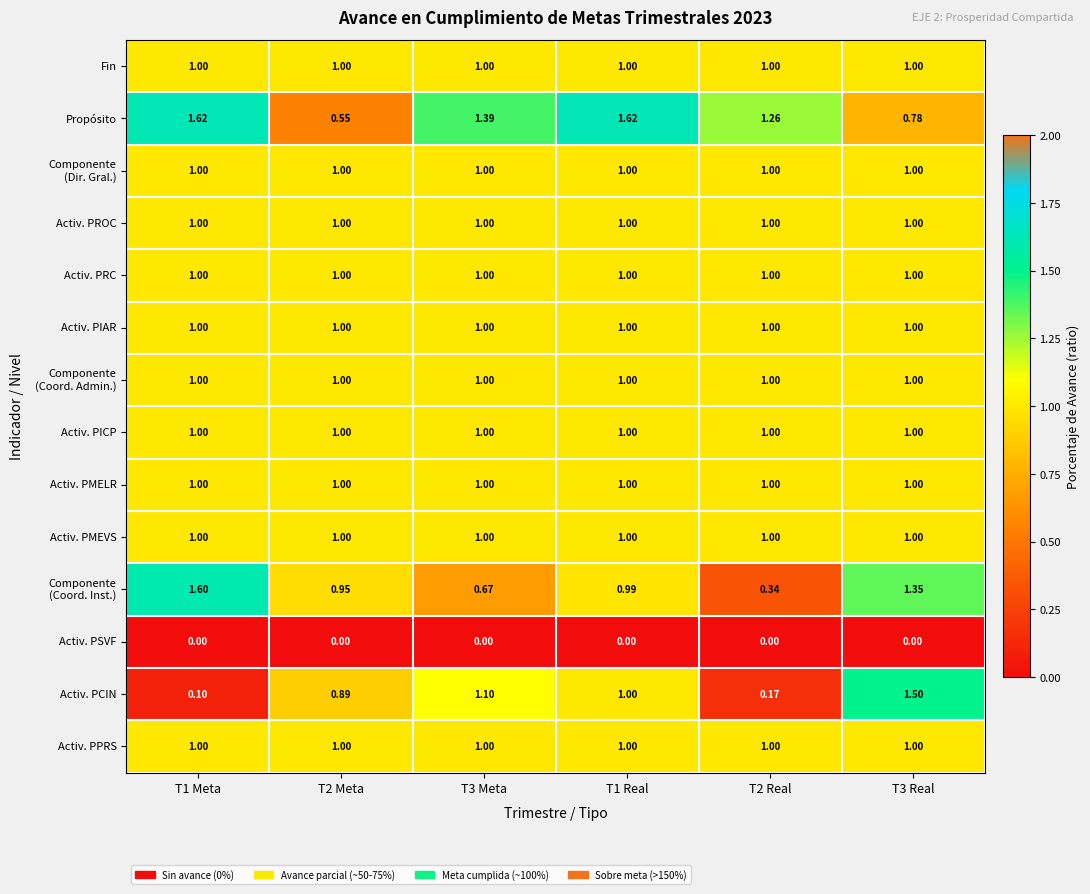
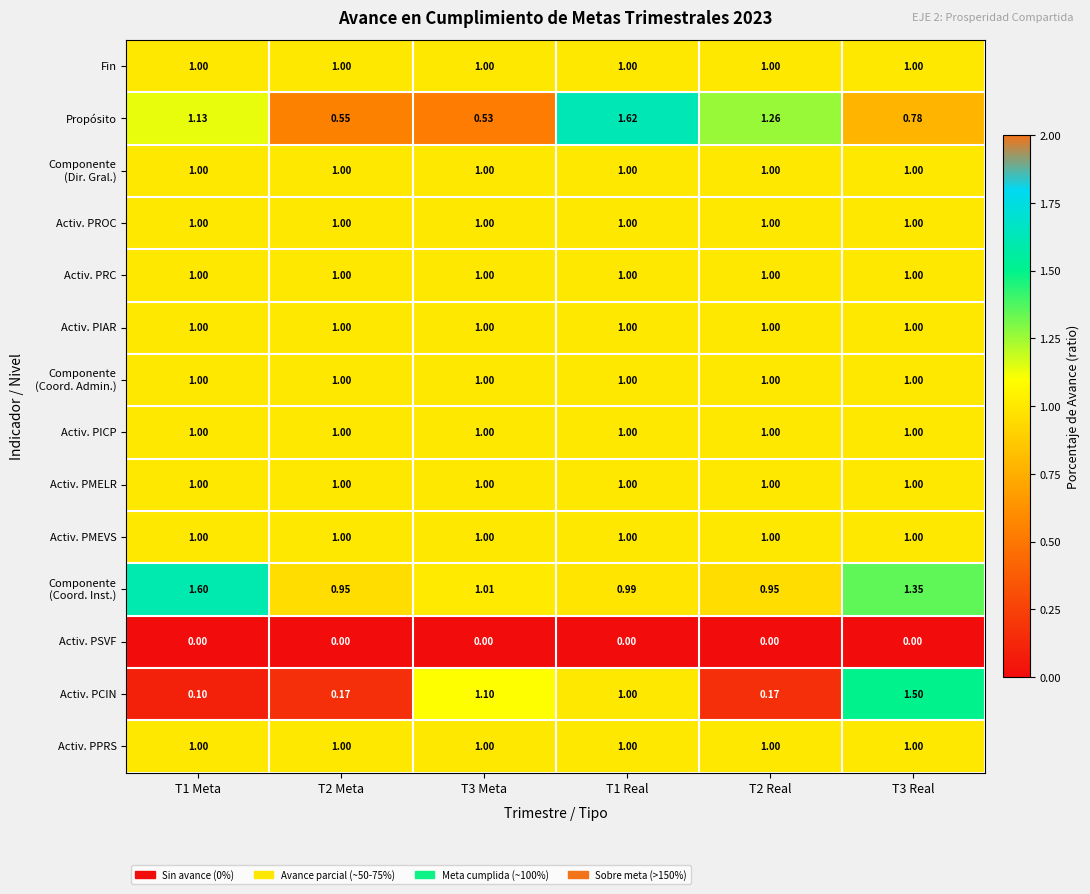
  {
    "Fin": {
      "T1 Meta": 1.00,
      "T2 Meta": 1.00,
      "T3 Meta": 1.00,
      "T1 Real": 1.00,
      "T2 Real": 1.00,
      "T3 Real": 1.00
    },
    "Propósito": {
-     "T1 Meta": 1.62,
+     "T1 Meta": 1.13,
      "T2 Meta": 0.55,
-     "T3 Meta": 1.39,
+     "T3 Meta": 0.53,
      "T1 Real": 1.62,
      "T2 Real": 1.26,
      "T3 Real": 0.78
    },
    "Componente (Dir. Gral.)": {
      "T1 Meta": 1.00,
      "T2 Meta": 1.00,
      "T3 Meta": 1.00,
      "T1 Real": 1.00,
      "T2 Real": 1.00,
      "T3 Real": 1.00
    },
    "Activ. PROC": {
      "T1 Meta": 1.00,
      "T2 Meta": 1.00,
      "T3 Meta": 1.00,
      "T1 Real": 1.00,
      "T2 Real": 1.00,
      "T3 Real": 1.00
    },
    "Activ. PRC": {
      "T1 Meta": 1.00,
      "T2 Meta": 1.00,
      "T3 Meta": 1.00,
      "T1 Real": 1.00,
      "T2 Real": 1.00,
      "T3 Real": 1.00
    },
    "Activ. PIAR": {
      "T1 Meta": 1.00,
      "T2 Meta": 1.00,
      "T3 Meta": 1.00,
      "T1 Real": 1.00,
      "T2 Real": 1.00,
      "T3 Real": 1.00
    },
    "Componente (Coord. Admin.)": {
      "T1 Meta": 1.00,
      "T2 Meta": 1.00,
      "T3 Meta": 1.00,
      "T1 Real": 1.00,
      "T2 Real": 1.00,
      "T3 Real": 1.00
    },
    "Activ. PICP": {
      "T1 Meta": 1.00,
      "T2 Meta": 1.00,
      "T3 Meta": 1.00,
      "T1 Real": 1.00,
      "T2 Real": 1.00,
      "T3 Real": 1.00
    },
    "Activ. PMELR": {
      "T1 Meta": 1.00,
      "T2 Meta": 1.00,
      "T3 Meta": 1.00,
      "T1 Real": 1.00,
      "T2 Real": 1.00,
      "T3 Real": 1.00
    },
    "Activ. PMEVS": {
      "T1 Meta": 1.00,
      "T2 Meta": 1.00,
      "T3 Meta": 1.00,
      "T1 Real": 1.00,
      "T2 Real": 1.00,
      "T3 Real": 1.00
    },
    "Componente (Coord. Inst.)": {
      "T1 Meta": 1.60,
      "T2 Meta": 0.95,
-     "T3 Meta": 0.67,
+     "T3 Meta": 1.01,
      "T1 Real": 0.99,
-     "T2 Real": 0.34,
+     "T2 Real": 0.95,
      "T3 Real": 1.35
    },
    "Activ. PSVF": {
      "T1 Meta": 0.00,
      "T2 Meta": 0.00,
      "T3 Meta": 0.00,
      "T1 Real": 0.00,
      "T2 Real": 0.00,
      "T3 Real": 0.00
    },
    "Activ. PCIN": {
      "T1 Meta": 0.10,
-     "T2 Meta": 0.89,
+     "T2 Meta": 0.17,
      "T3 Meta": 1.10,
      "T1 Real": 1.00,
      "T2 Real": 0.17,
      "T3 Real": 1.50
    },
    "Activ. PPRS": {
      "T1 Meta": 1.00,
      "T2 Meta": 1.00,
      "T3 Meta": 1.00,
      "T1 Real": 1.00,
      "T2 Real": 1.00,
      "T3 Real": 1.00
    }
  }
